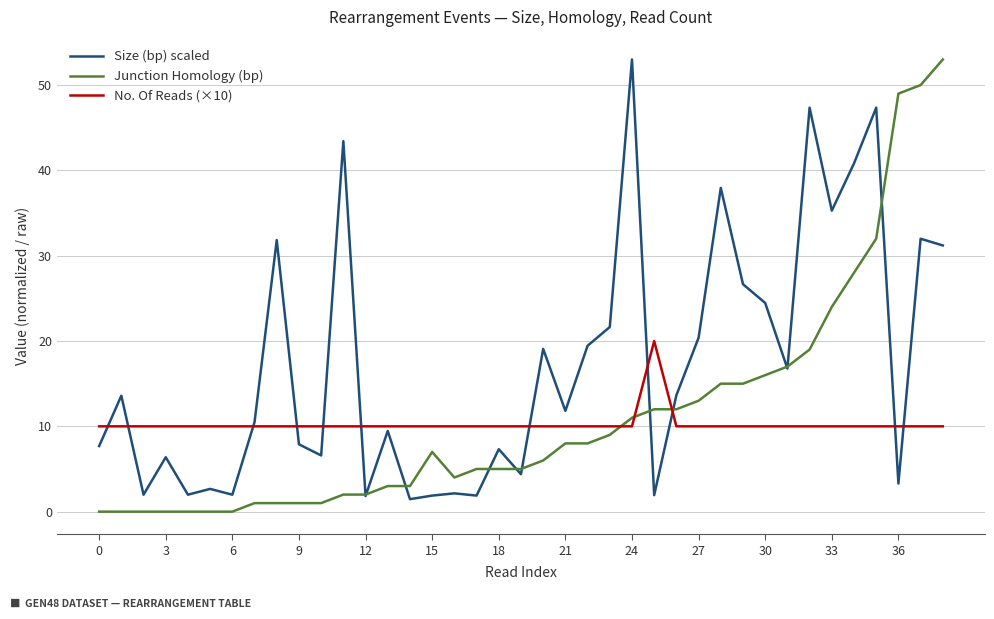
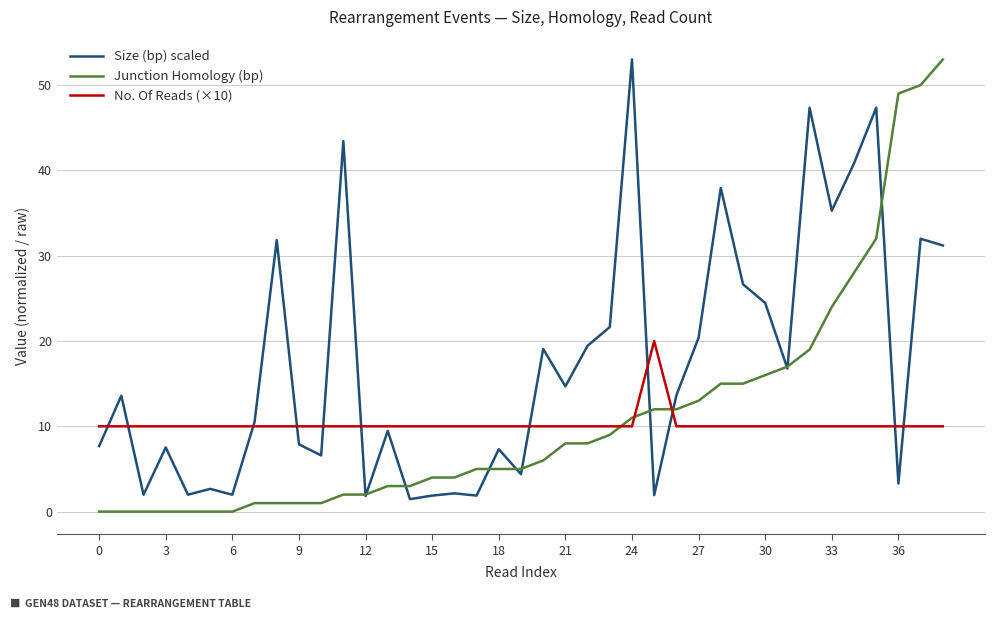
  {
    "Size (bp) scaled": {
      "0": 8,
-     "3": 6,
+     "3": 8,
      "6": 2,
      "9": 8,
      "15": 2,
      "18": 7,
-     "21": 12,
+     "21": 15,
      "24": 53,
      "27": 20,
      "30": 24,
      "33": 35,
      "36": 3
    },
    "Junction Homology (bp)": {
      "0": 0,
      "3": 0,
      "6": 0,
      "9": 1,
-     "15": 7,
+     "15": 4,
      "18": 5,
      "21": 8,
      "24": 11,
      "27": 13,
      "30": 16,
      "33": 24,
      "36": 49
    },
    "No. Of Reads (×10)": {
      "0": 10,
      "3": 10,
      "6": 10,
      "9": 10,
      "12": 10,
      "15": 10,
      "18": 10,
      "21": 10,
      "24": 10,
      "27": 10,
      "30": 10,
      "33": 10,
      "36": 10
    }
  }
